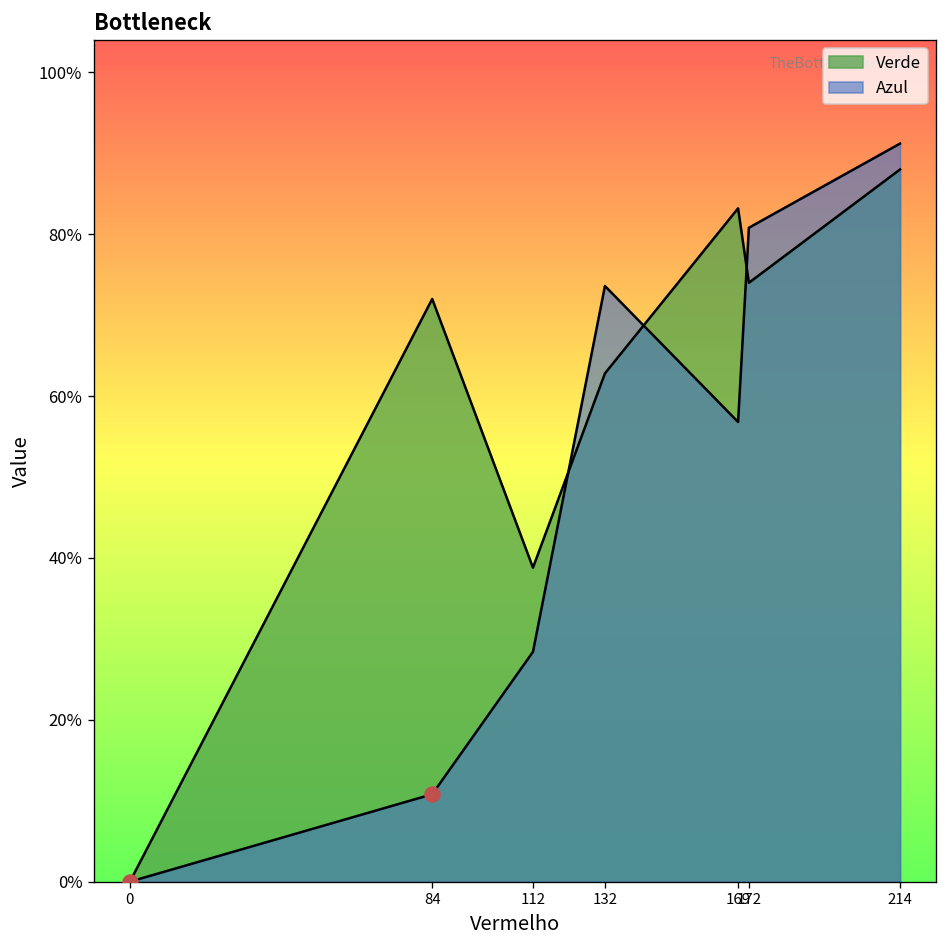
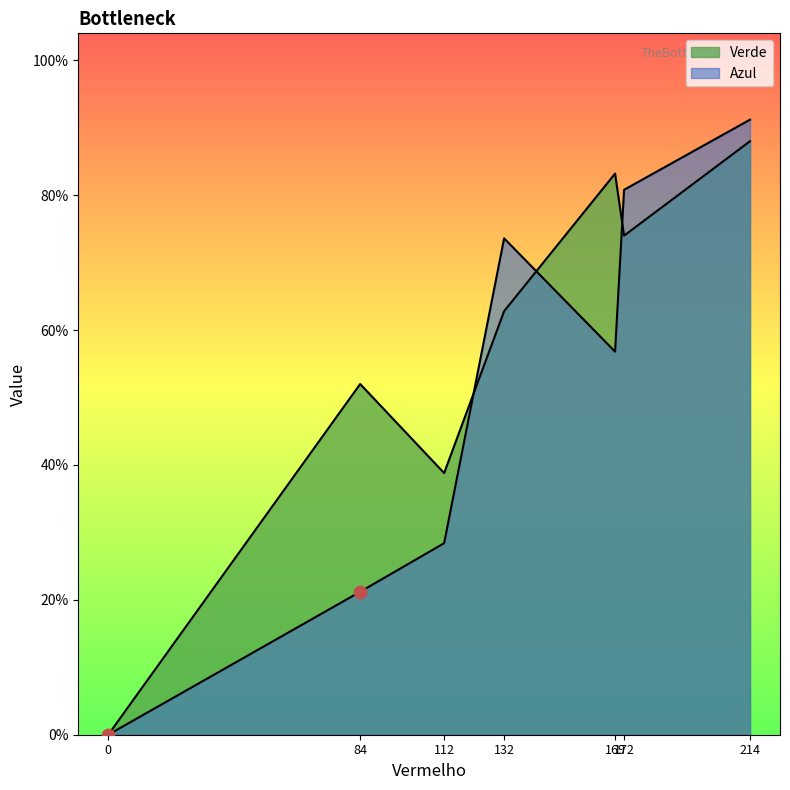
  {
    "Verde": {
-     "84": "72%",
+     "84": "52%",
      "112": "39%",
      "132": "63%",
      "214": "88%"
    },
    "Azul": {
-     "84": "11%",
+     "84": "21%",
      "112": "28%",
      "132": "74%",
      "214": "91%"
    }
  }
